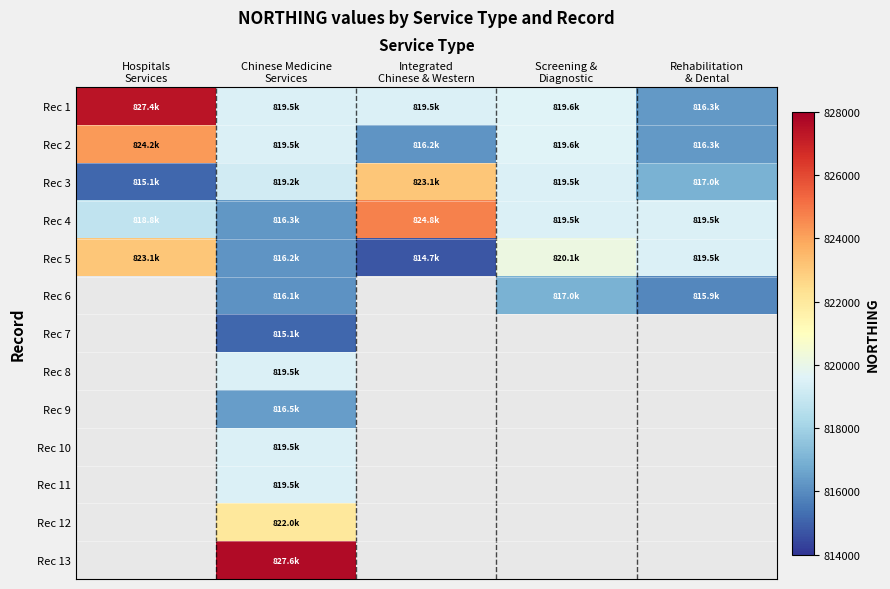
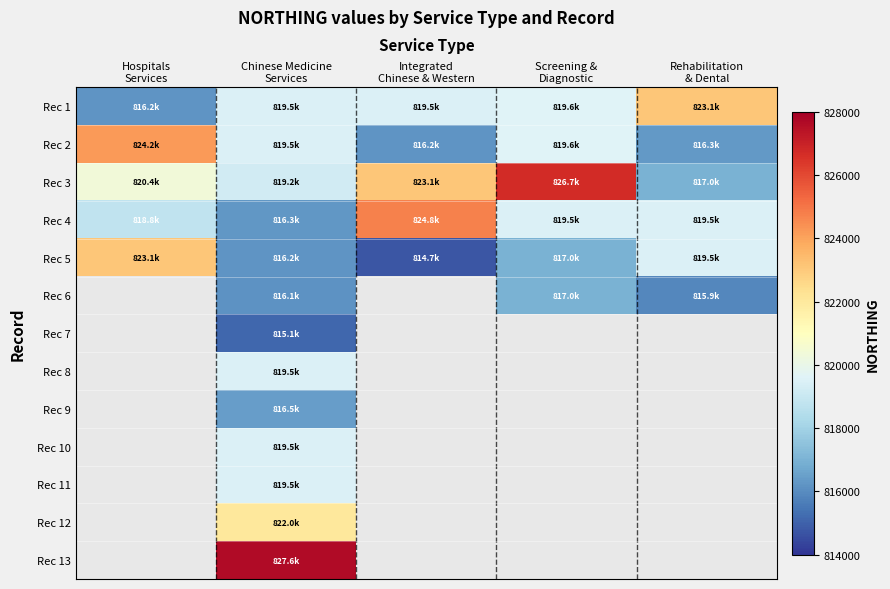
  {
    "Rec 1": {
-     "Hospitals Services": "827.4k",
+     "Hospitals Services": "816.2k",
      "Chinese Medicine Services": "819.5k",
      "Integrated Chinese & Western": "819.5k",
      "Screening & Diagnostic": "819.6k",
-     "Rehabilitation & Dental": "816.3k"
+     "Rehabilitation & Dental": "823.1k"
    },
    "Rec 2": {
      "Hospitals Services": "824.2k",
      "Chinese Medicine Services": "819.5k",
      "Integrated Chinese & Western": "816.2k",
      "Screening & Diagnostic": "819.6k",
      "Rehabilitation & Dental": "816.3k"
    },
    "Rec 3": {
-     "Hospitals Services": "815.1k",
+     "Hospitals Services": "820.4k",
      "Chinese Medicine Services": "819.2k",
      "Integrated Chinese & Western": "823.1k",
-     "Screening & Diagnostic": "819.5k",
+     "Screening & Diagnostic": "826.7k",
      "Rehabilitation & Dental": "817.0k"
    },
    "Rec 4": {
      "Hospitals Services": "818.8k",
      "Chinese Medicine Services": "816.3k",
      "Integrated Chinese & Western": "824.8k",
      "Screening & Diagnostic": "819.5k",
      "Rehabilitation & Dental": "819.5k"
    },
    "Rec 5": {
      "Hospitals Services": "823.1k",
      "Chinese Medicine Services": "816.2k",
      "Integrated Chinese & Western": "814.7k",
-     "Screening & Diagnostic": "820.1k",
+     "Screening & Diagnostic": "817.0k",
      "Rehabilitation & Dental": "819.5k"
    },
    "Rec 6": {
      "Chinese Medicine Services": "816.1k",
      "Screening & Diagnostic": "817.0k",
      "Rehabilitation & Dental": "815.9k"
    },
    "Rec 7": {
      "Chinese Medicine Services": "815.1k"
    },
    "Rec 8": {
      "Chinese Medicine Services": "819.5k"
    },
    "Rec 9": {
      "Chinese Medicine Services": "816.5k"
    },
    "Rec 10": {
      "Chinese Medicine Services": "819.5k"
    },
    "Rec 11": {
      "Chinese Medicine Services": "819.5k"
    },
    "Rec 12": {
      "Chinese Medicine Services": "822.0k"
    },
    "Rec 13": {
      "Chinese Medicine Services": "827.6k"
    }
  }
